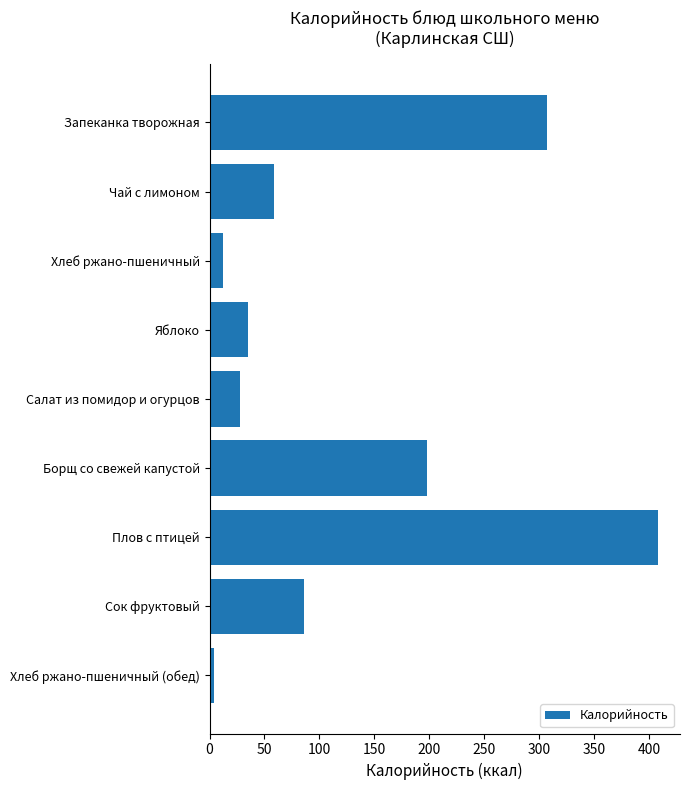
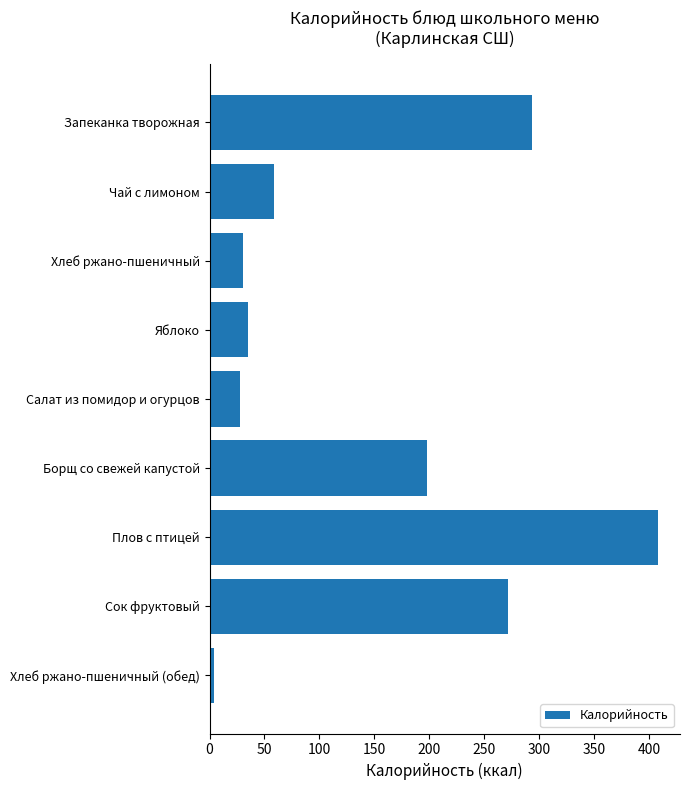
  {
-   "Запеканка творожная": 307,
+   "Запеканка творожная": 294,
    "Чай с лимоном": 59,
-   "Хлеб ржано-пшеничный": 12,
+   "Хлеб ржано-пшеничный": 30,
    "Яблоко": 35,
    "Салат из помидор и огурцов": 28,
    "Борщ со свежей капустой": 198,
    "Плов с птицей": 408,
-   "Сок фруктовый": 86,
+   "Сок фруктовый": 272,
    "Хлеб ржано-пшеничный (обед)": 4
  }
